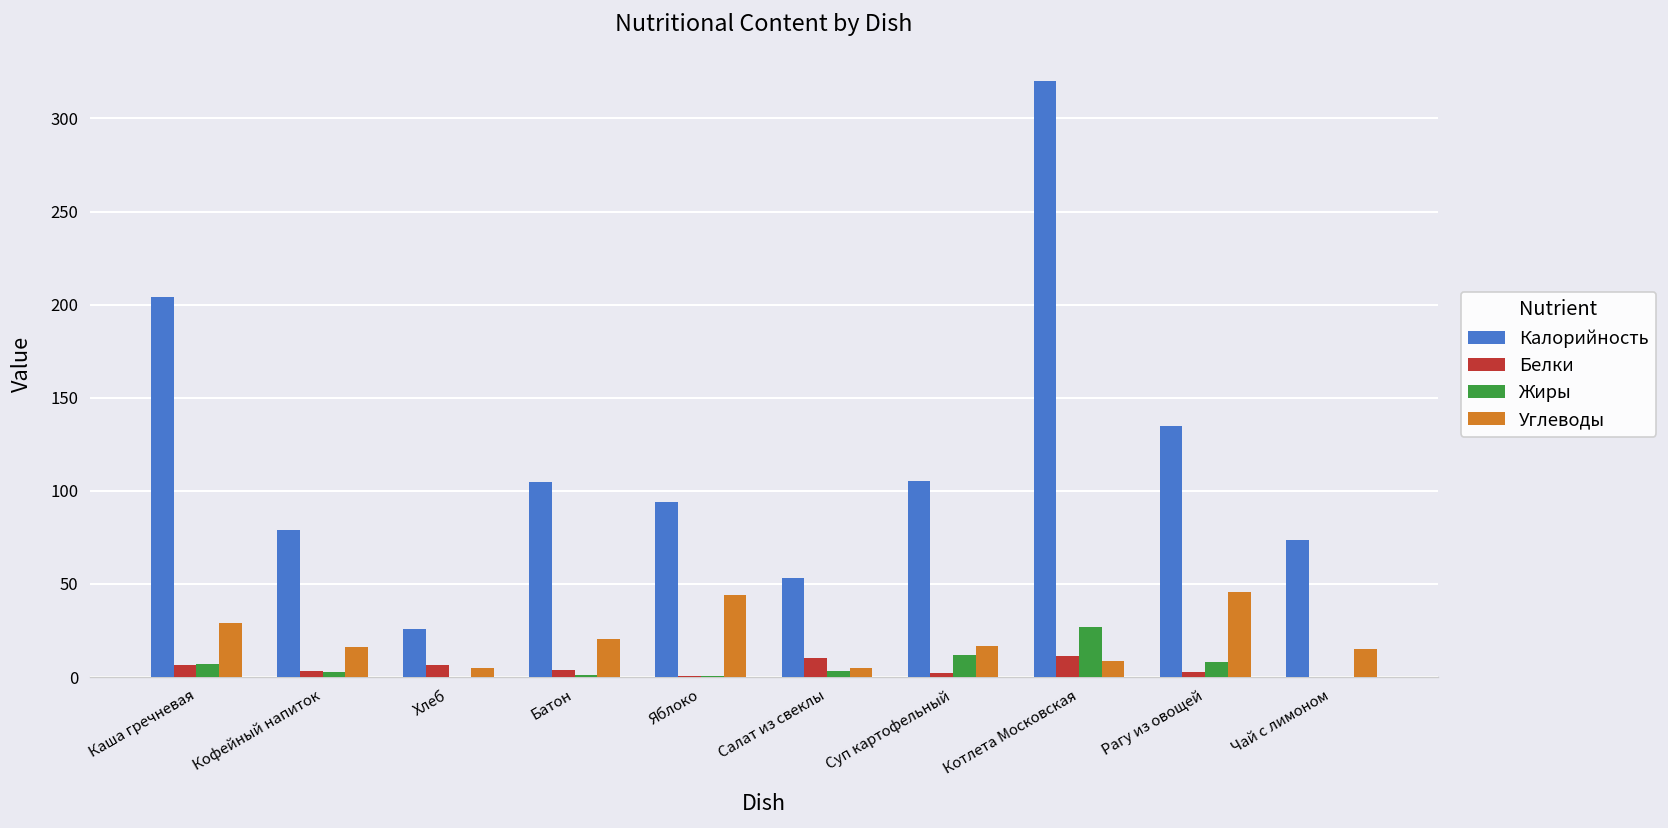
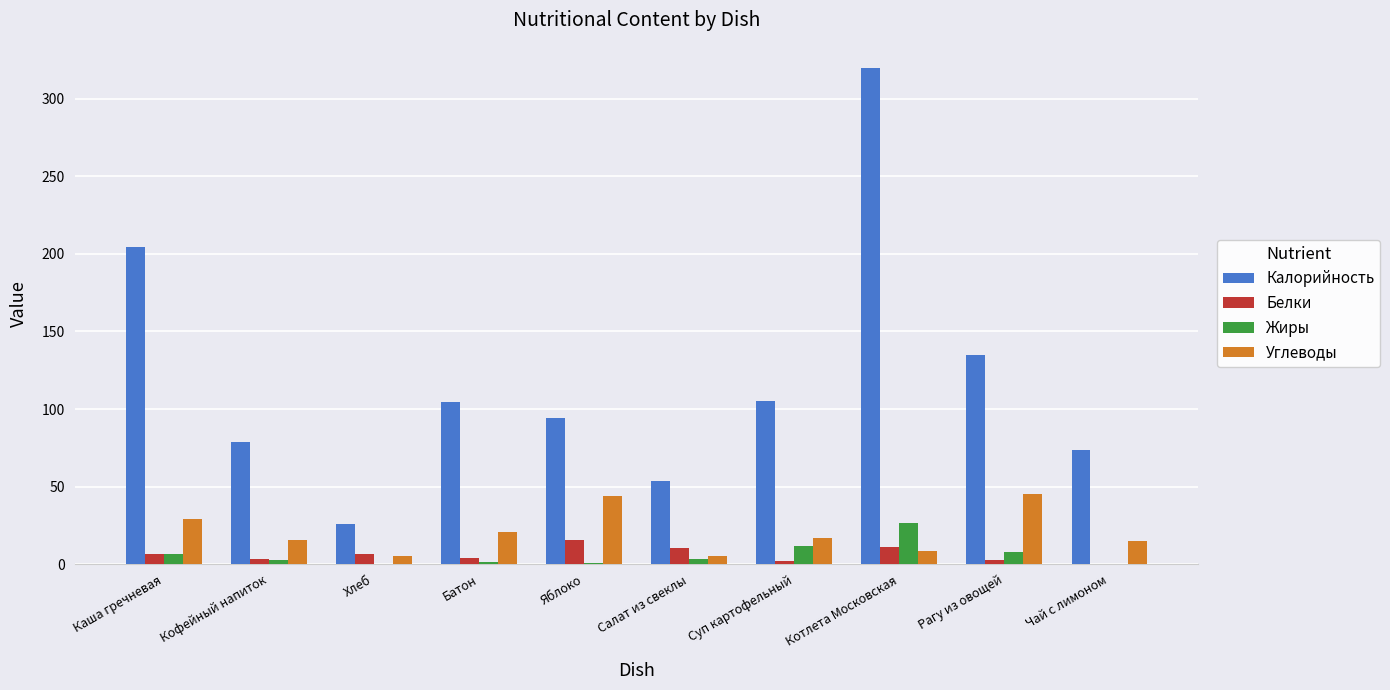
  {
    "Калорийность": {
      "Каша гречневая": 204,
      "Кофейный напиток": 79,
      "Хлеб": 26,
      "Батон": 105,
      "Яблоко": 94,
      "Салат из свеклы": 53,
      "Суп картофельный": 105,
      "Котлета Московская": 320,
      "Рагу из овощей": 135,
      "Чай с лимоном": 74
    },
    "Белки": {
      "Каша гречневая": 7,
      "Кофейный напиток": 3,
      "Хлеб": 7,
      "Батон": 4,
-     "Яблоко": 1,
+     "Яблоко": 16,
      "Салат из свеклы": 11,
      "Суп картофельный": 2,
      "Котлета Московская": 11,
      "Рагу из овощей": 3
    },
    "Жиры": {
      "Каша гречневая": 7,
      "Кофейный напиток": 3,
      "Салат из свеклы": 3,
      "Суп картофельный": 12,
      "Котлета Московская": 27,
      "Рагу из овощей": 8,
      "Чай с лимоном": 0
    },
    "Углеводы": {
      "Каша гречневая": 29,
      "Кофейный напиток": 16,
      "Хлеб": 5,
      "Батон": 21,
      "Яблоко": 44,
      "Салат из свеклы": 5,
      "Суп картофельный": 17,
      "Котлета Московская": 9,
      "Рагу из овощей": 46,
      "Чай с лимоном": 15
    }
  }
